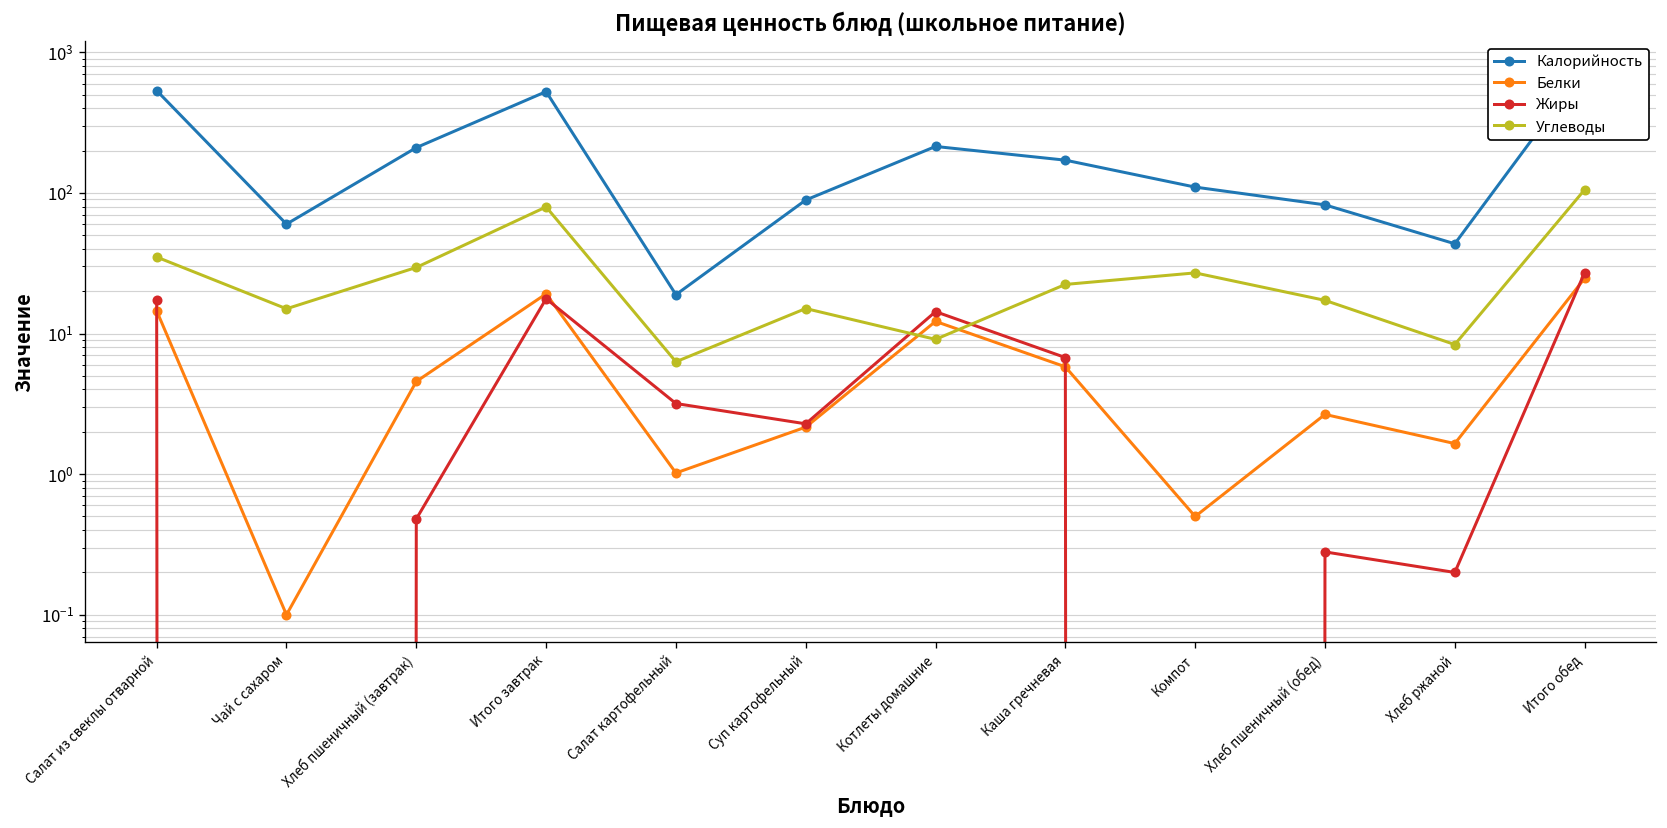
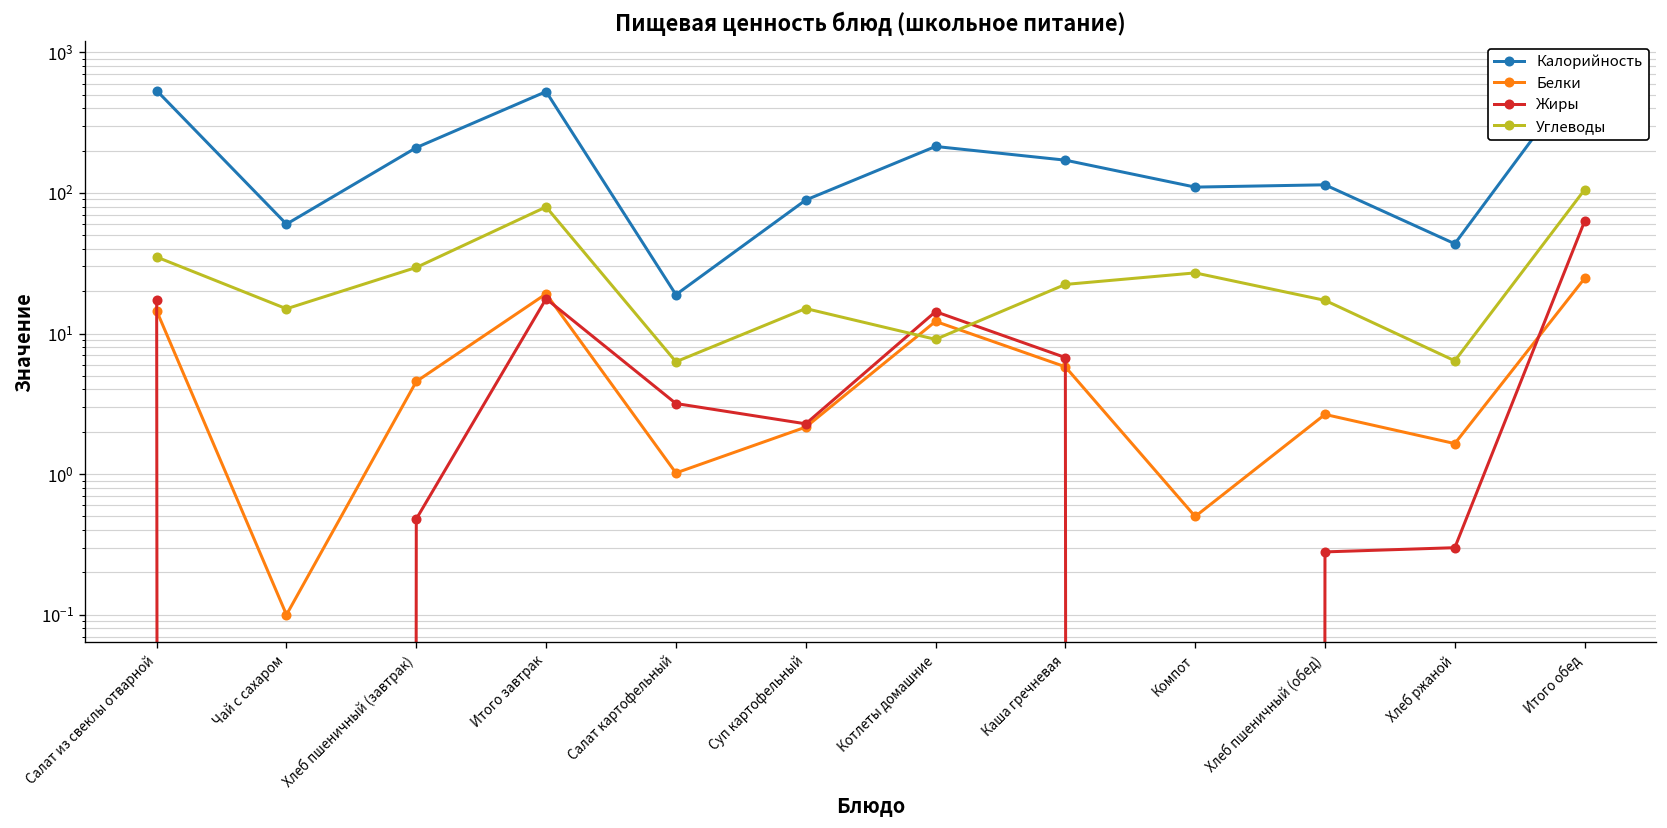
  {
    "Калорийность": {
      "Салат из свеклы отварной": 500,
      "Чай с сахаром": 60,
      "Хлеб пшеничный (завтрак)": 210,
      "Итого завтрак": 500,
      "Салат картофельный": 19,
      "Суп картофельный": 90,
      "Котлеты домашние": 210,
      "Каша гречневая": 170,
      "Компот": 110,
-     "Хлеб пшеничный (обед)": 80,
+     "Хлеб пшеничный (обед)": 110,
      "Хлеб ржаной": 44
    },
    "Белки": {
      "Салат из свеклы отварной": 15,
      "Чай с сахаром": 0.1,
      "Хлеб пшеничный (завтрак)": 4.6,
      "Итого завтрак": 19,
      "Салат картофельный": 1.0,
      "Суп картофельный": 2.2,
      "Котлеты домашние": 12,
      "Каша гречневая": 6,
      "Компот": 0.5,
      "Хлеб пшеничный (обед)": 2.7,
      "Хлеб ржаной": 1.7,
      "Итого обед": 25
    },
    "Жиры": {
      "Салат из свеклы отварной": 17,
      "Хлеб пшеничный (завтрак)": 0.5,
      "Итого завтрак": 18,
      "Салат картофельный": 3.2,
      "Суп картофельный": 2.3,
      "Котлеты домашние": 14,
      "Каша гречневая": 7,
      "Хлеб пшеничный (обед)": 0.28,
-     "Хлеб ржаной": 0.2,
-     "Итого обед": 27
+     "Хлеб ржаной": 0.3,
+     "Итого обед": 60
    },
    "Углеводы": {
      "Салат из свеклы отварной": 35,
      "Чай с сахаром": 15,
      "Хлеб пшеничный (завтрак)": 30,
      "Итого завтрак": 80,
      "Салат картофельный": 6,
      "Суп картофельный": 15,
      "Котлеты домашние": 9,
      "Каша гречневая": 22,
      "Компот": 27,
      "Хлеб пшеничный (обед)": 17,
-     "Хлеб ржаной": 8,
+     "Хлеб ржаной": 6,
      "Итого обед": 110
    }
  }
